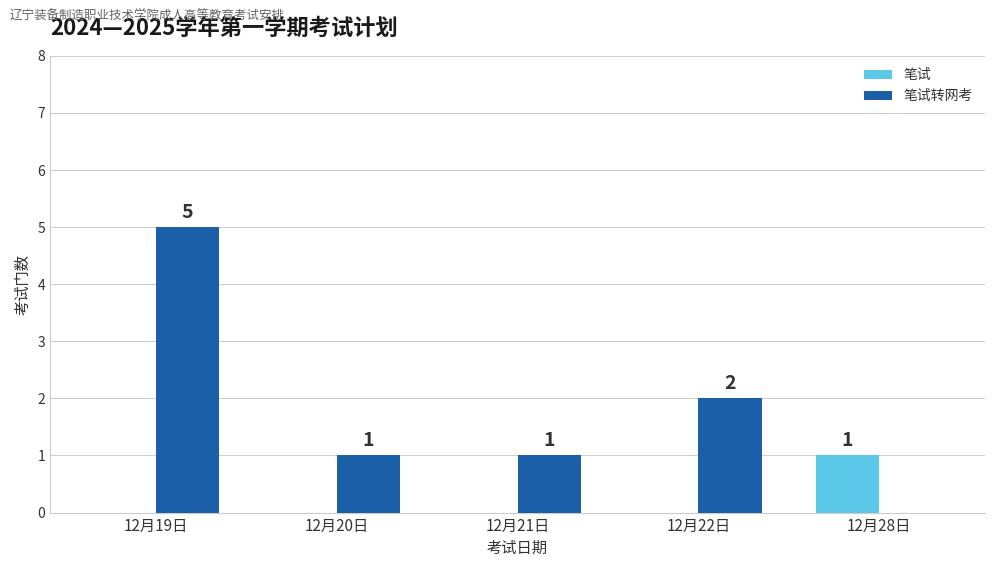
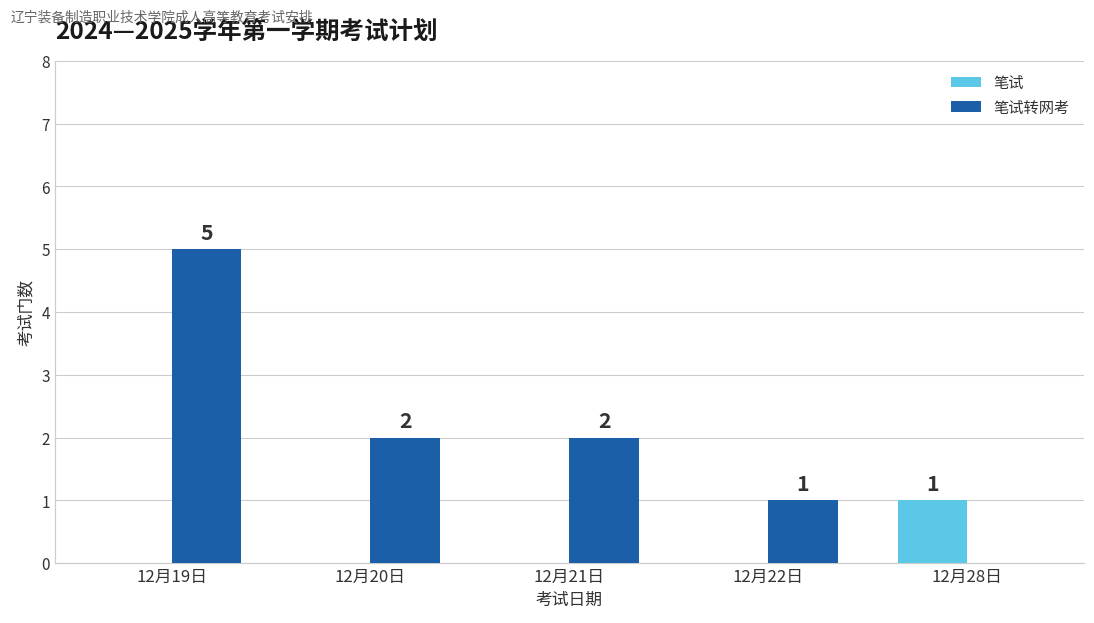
  {
    "笔试": {
      "12月28日": 1
    },
    "笔试转网考": {
      "12月19日": 5,
-     "12月20日": 1,
-     "12月21日": 1,
-     "12月22日": 2
+     "12月20日": 2,
+     "12月21日": 2,
+     "12月22日": 1
    }
  }
